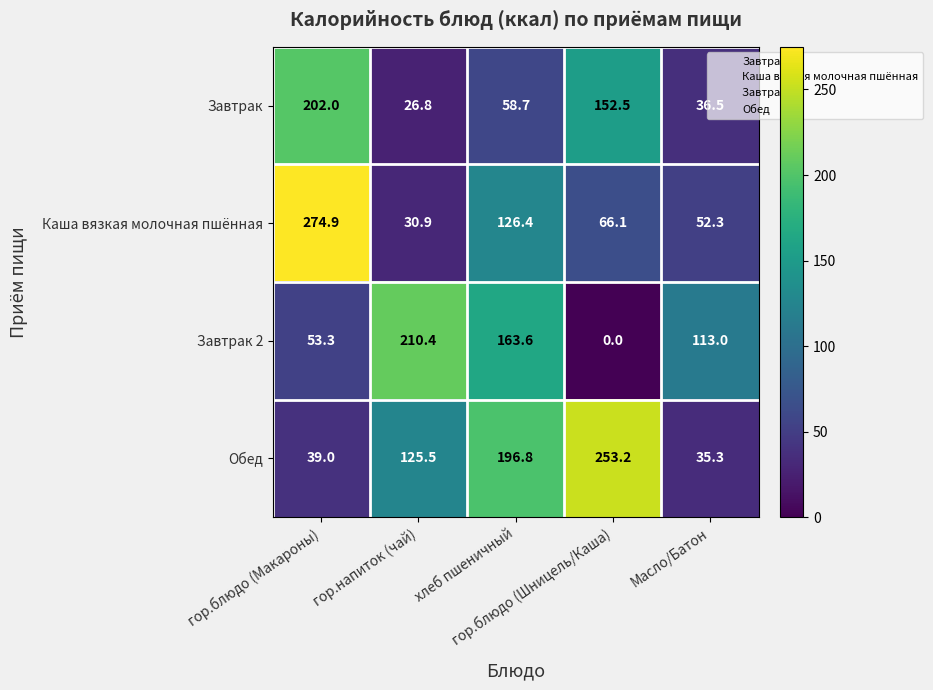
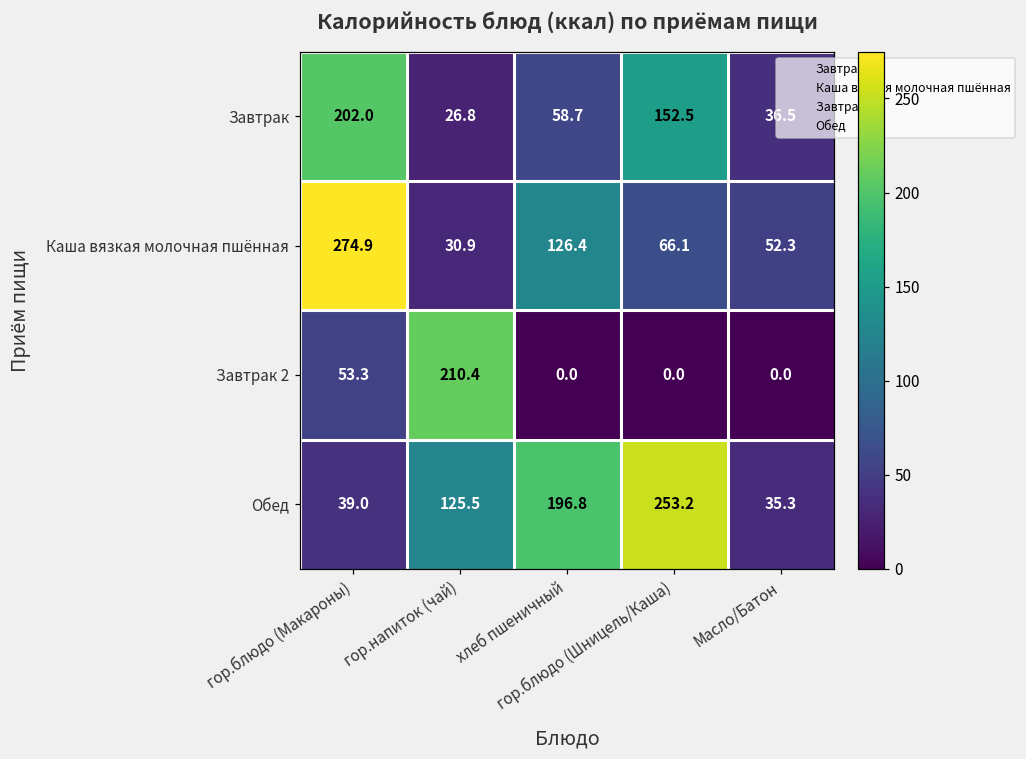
  {
    "Завтрак": {
      "гор.блюдо (Макароны)": 202.0,
      "гор.напиток (чай)": 26.8,
      "хлеб пшеничный": 58.7,
      "гор.блюдо (Шницель/Каша)": 152.5
    },
    "Каша вязкая молочная пшённая": {
      "гор.блюдо (Макароны)": 274.9,
      "гор.напиток (чай)": 30.9,
      "хлеб пшеничный": 126.4,
      "гор.блюдо (Шницель/Каша)": 66.1,
      "Масло/Батон": 52.3
    },
    "Завтрак 2": {
      "гор.блюдо (Макароны)": 53.3,
      "гор.напиток (чай)": 210.4,
-     "хлеб пшеничный": 163.6,
+     "хлеб пшеничный": 0.0,
      "гор.блюдо (Шницель/Каша)": 0.0,
-     "Масло/Батон": 113.0
+     "Масло/Батон": 0.0
    },
    "Обед": {
      "гор.блюдо (Макароны)": 39.0,
      "гор.напиток (чай)": 125.5,
      "хлеб пшеничный": 196.8,
      "гор.блюдо (Шницель/Каша)": 253.2,
      "Масло/Батон": 35.3
    }
  }
